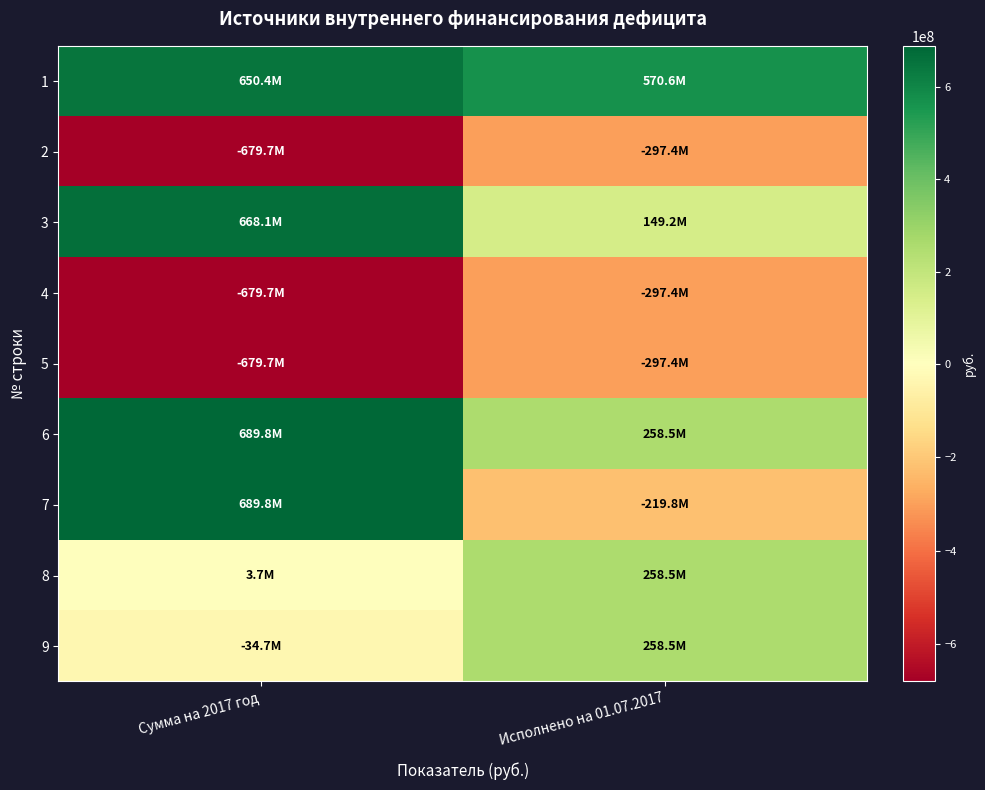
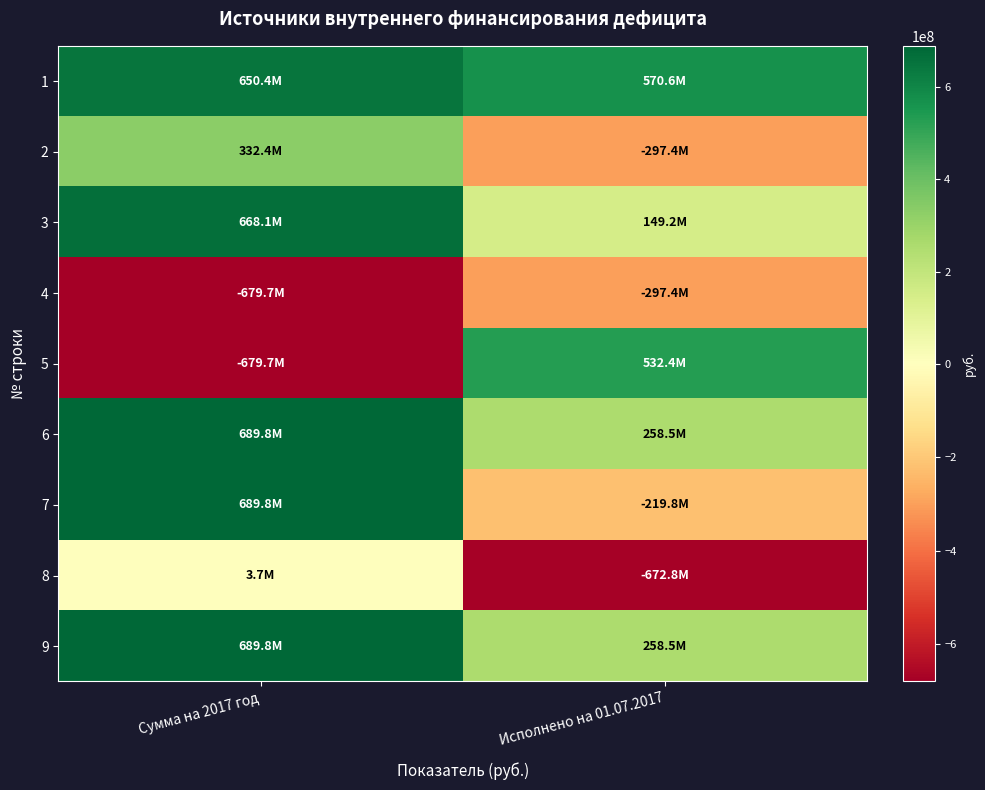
  {
    "1": {
      "Сумма на 2017 год": "650.4M",
      "Исполнено на 01.07.2017": "570.6M"
    },
    "2": {
-     "Сумма на 2017 год": "-679.7M",
+     "Сумма на 2017 год": "332.4M",
      "Исполнено на 01.07.2017": "-297.4M"
    },
    "3": {
      "Сумма на 2017 год": "668.1M",
      "Исполнено на 01.07.2017": "149.2M"
    },
    "4": {
      "Сумма на 2017 год": "-679.7M",
      "Исполнено на 01.07.2017": "-297.4M"
    },
    "5": {
      "Сумма на 2017 год": "-679.7M",
-     "Исполнено на 01.07.2017": "-297.4M"
+     "Исполнено на 01.07.2017": "532.4M"
    },
    "6": {
      "Сумма на 2017 год": "689.8M",
      "Исполнено на 01.07.2017": "258.5M"
    },
    "7": {
      "Сумма на 2017 год": "689.8M",
      "Исполнено на 01.07.2017": "-219.8M"
    },
    "8": {
      "Сумма на 2017 год": "3.7M",
-     "Исполнено на 01.07.2017": "258.5M"
+     "Исполнено на 01.07.2017": "-672.8M"
    },
    "9": {
-     "Сумма на 2017 год": "-34.7M",
+     "Сумма на 2017 год": "689.8M",
      "Исполнено на 01.07.2017": "258.5M"
    }
  }
